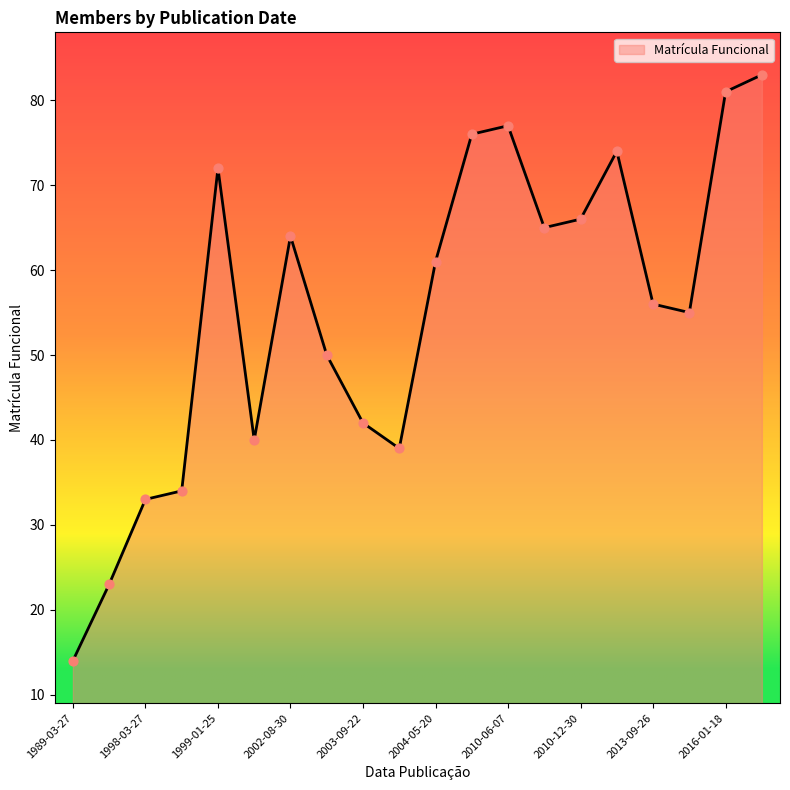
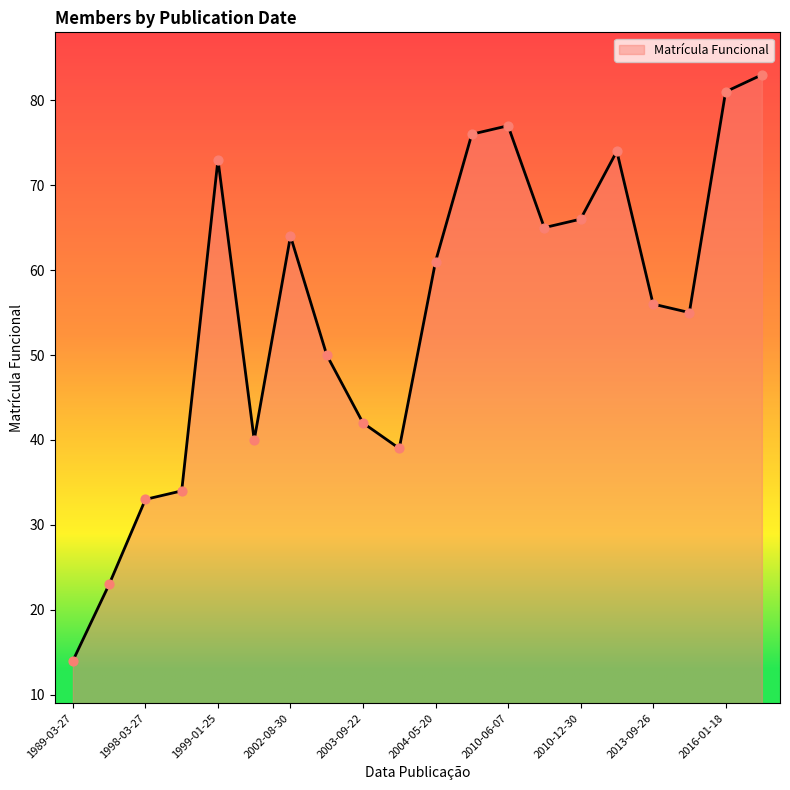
  {
    "1998-03-27": 33,
-   "1999-01-25": 72,
+   "1999-01-25": 73,
    "2002-08-30": 64,
    "2016-01-18": 81
  }
